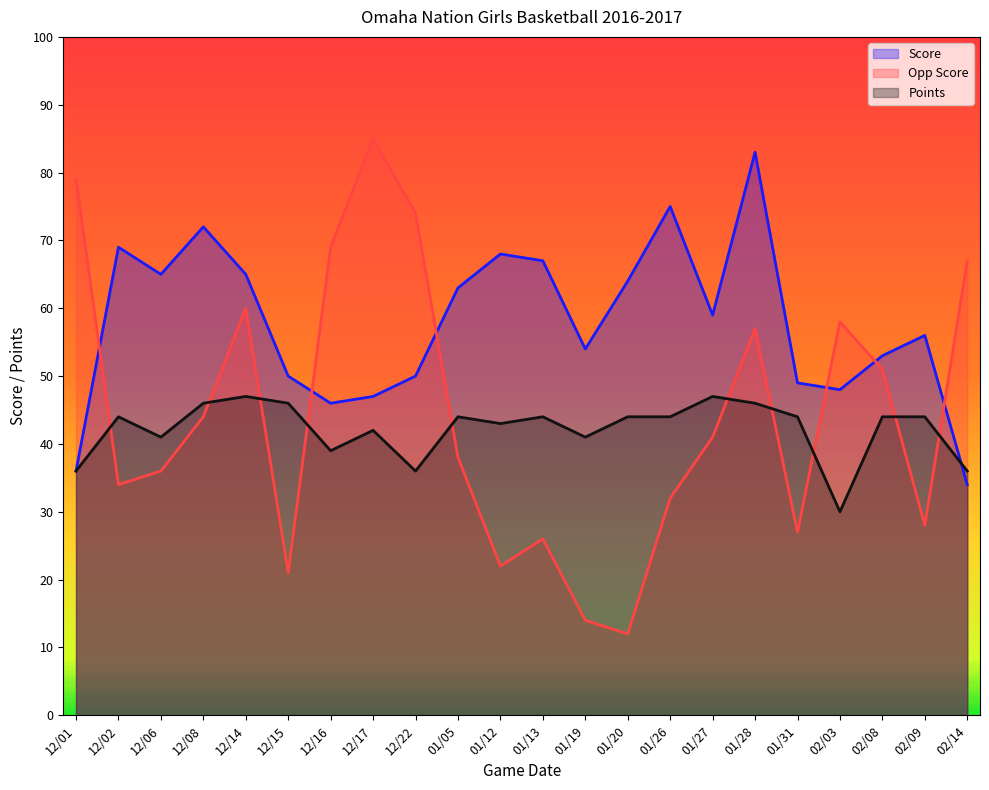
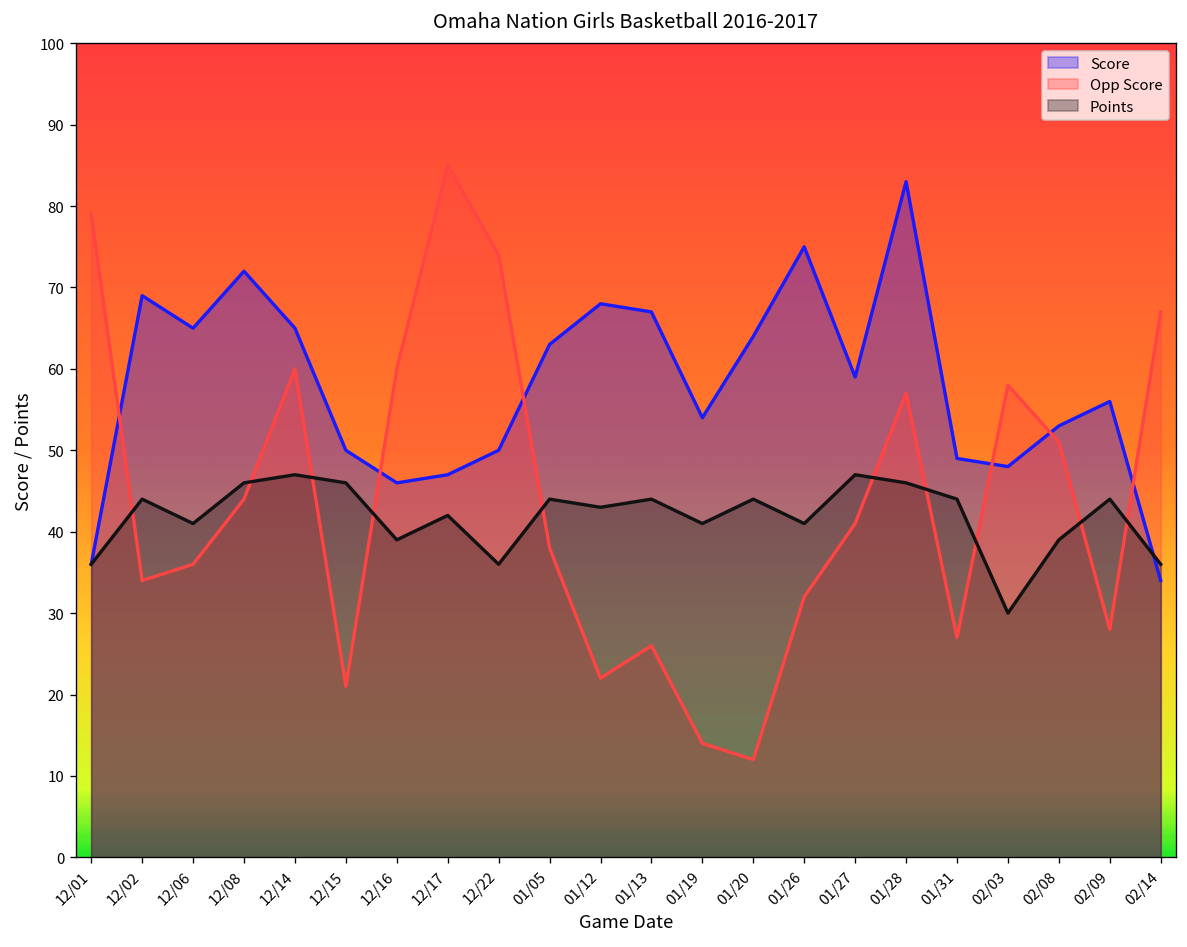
  {
    "Score": {
      "12/02": 69,
      "12/06": 65,
      "12/08": 72,
      "12/14": 65,
      "12/15": 50,
      "12/16": 46,
      "12/17": 47,
      "12/22": 50,
      "01/05": 63,
      "01/12": 68,
      "01/13": 67,
      "01/19": 54,
      "01/20": 64,
      "01/26": 75,
      "01/27": 59,
      "01/28": 83,
      "01/31": 49,
      "02/03": 48,
      "02/08": 53,
      "02/09": 56,
      "02/14": 34
    },
    "Opp Score": {
      "12/01": 79,
      "12/02": 34,
      "12/06": 36,
      "12/08": 44,
      "12/14": 60,
      "12/15": 21,
-     "12/16": 69,
+     "12/16": 60,
      "12/17": 85,
      "12/22": 74,
      "01/05": 38,
      "01/12": 22,
      "01/13": 26,
      "01/19": 14,
      "01/20": 12,
      "01/26": 32,
      "01/27": 41,
      "01/28": 57,
      "01/31": 27,
      "02/03": 58,
      "02/08": 51,
      "02/09": 28,
      "02/14": 67
    },
    "Points": {
      "12/02": 44,
      "12/06": 41,
      "12/08": 46,
      "12/14": 47,
      "12/15": 46,
      "12/16": 39,
      "12/17": 42,
      "12/22": 36,
      "01/05": 44,
      "01/12": 43,
      "01/13": 44,
      "01/19": 41,
      "01/20": 44,
-     "01/26": 44,
+     "01/26": 41,
      "01/27": 47,
      "01/28": 46,
      "01/31": 44,
      "02/03": 30,
-     "02/08": 44,
+     "02/08": 39,
      "02/09": 44,
      "02/14": 36
    }
  }
